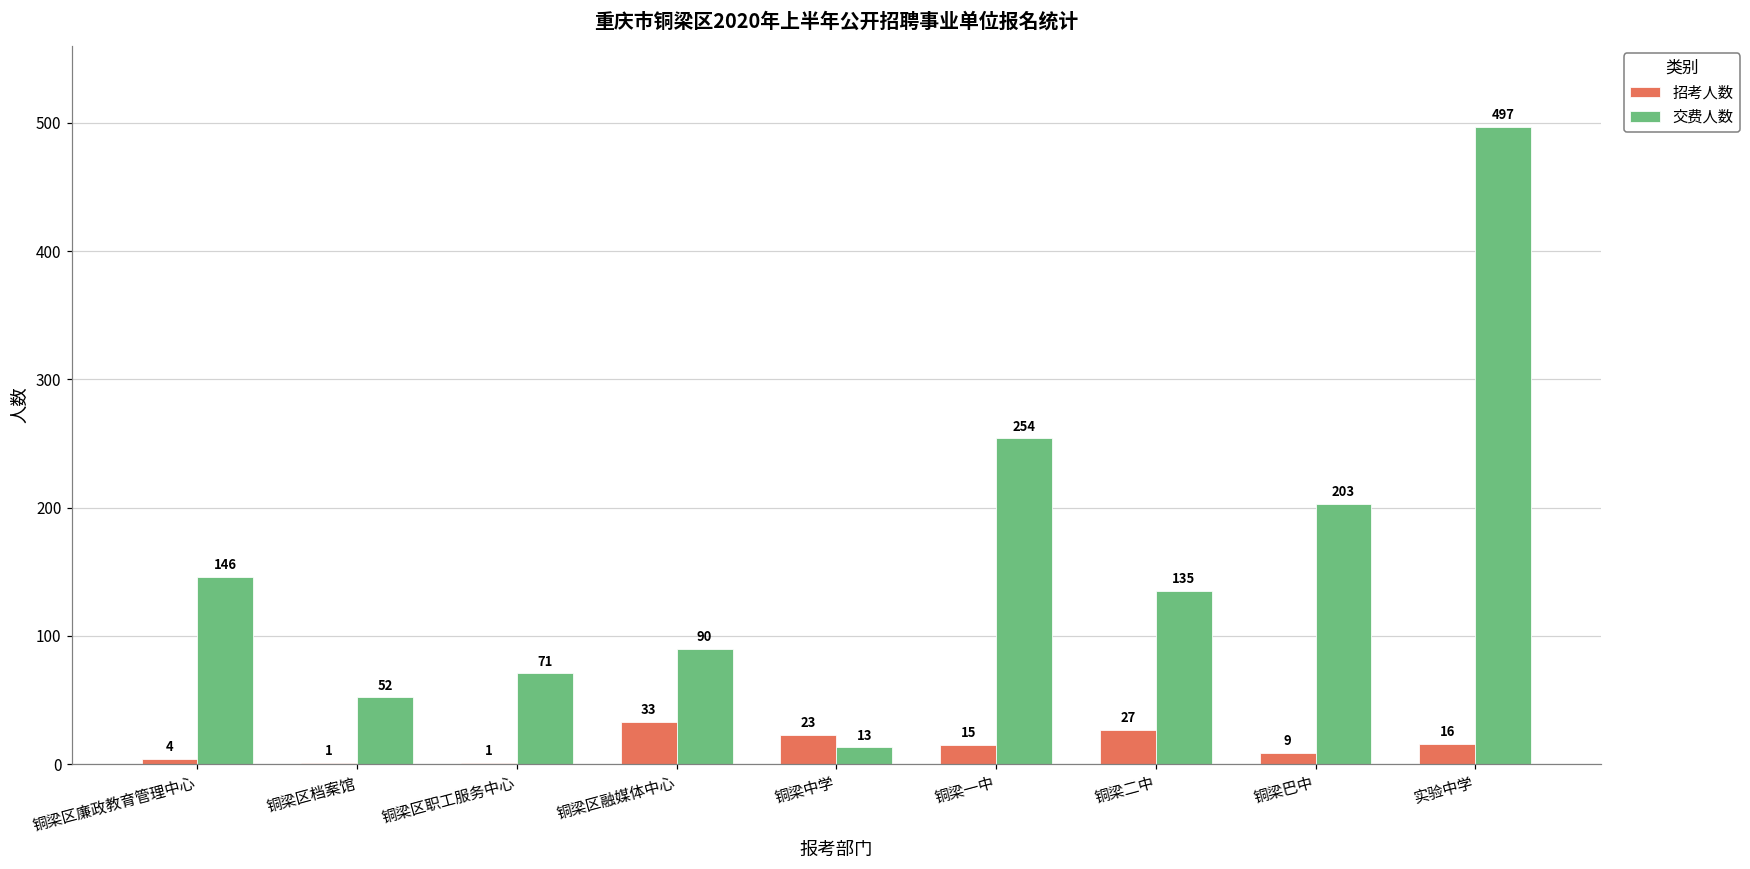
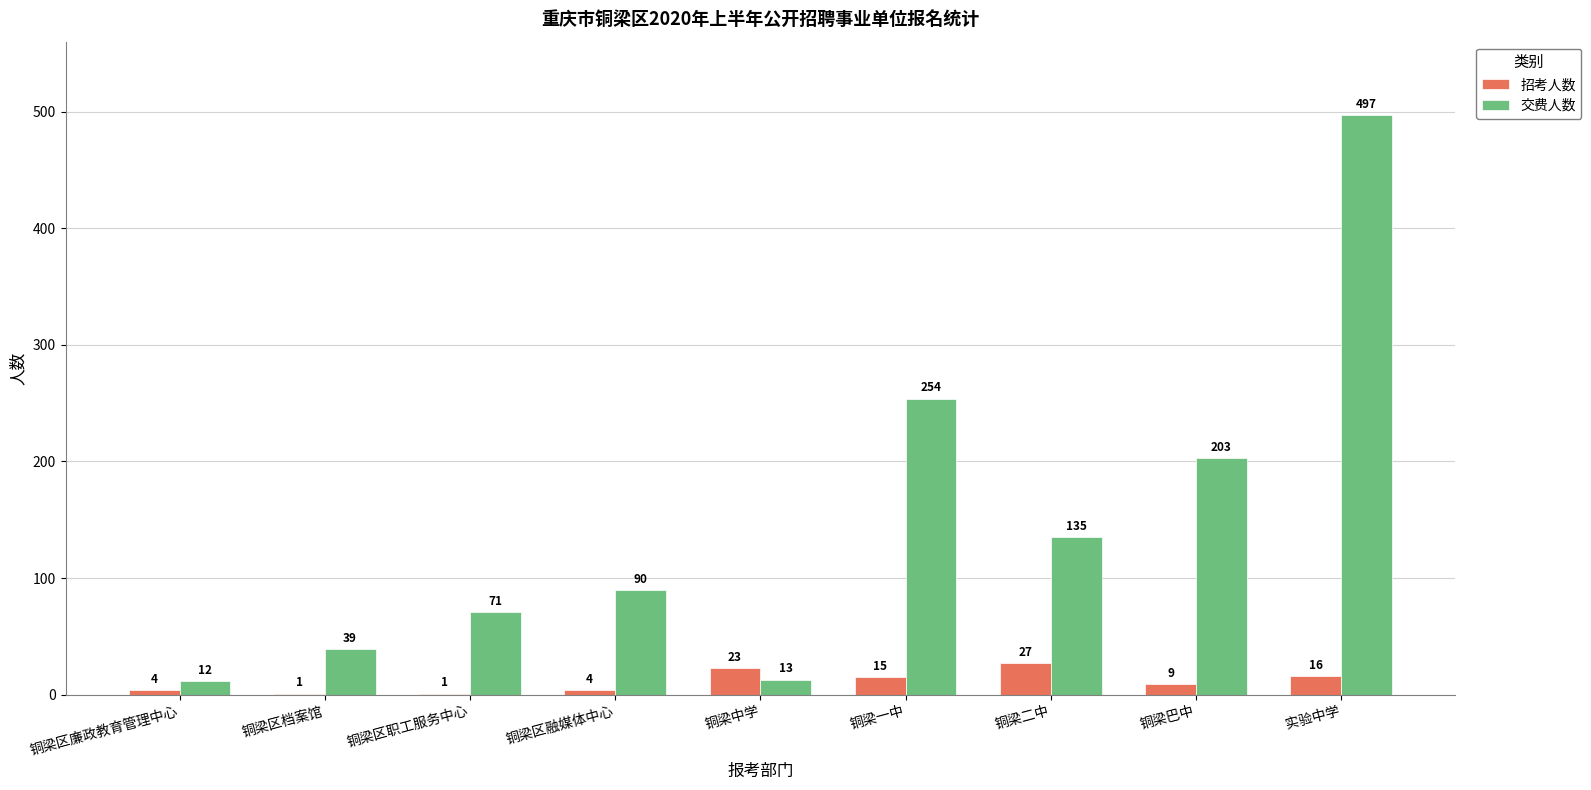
  {
    "招考人数": {
      "铜梁区廉政教育管理中心": 4,
      "铜梁区档案馆": 1,
      "铜梁区职工服务中心": 1,
-     "铜梁区融媒体中心": 33,
+     "铜梁区融媒体中心": 4,
      "铜梁中学": 23,
      "铜梁一中": 15,
      "铜梁二中": 27,
      "铜梁巴中": 9,
      "实验中学": 16
    },
    "交费人数": {
-     "铜梁区廉政教育管理中心": 146,
-     "铜梁区档案馆": 52,
+     "铜梁区廉政教育管理中心": 12,
+     "铜梁区档案馆": 39,
      "铜梁区职工服务中心": 71,
      "铜梁区融媒体中心": 90,
      "铜梁中学": 13,
      "铜梁一中": 254,
      "铜梁二中": 135,
      "铜梁巴中": 203,
      "实验中学": 497
    }
  }
